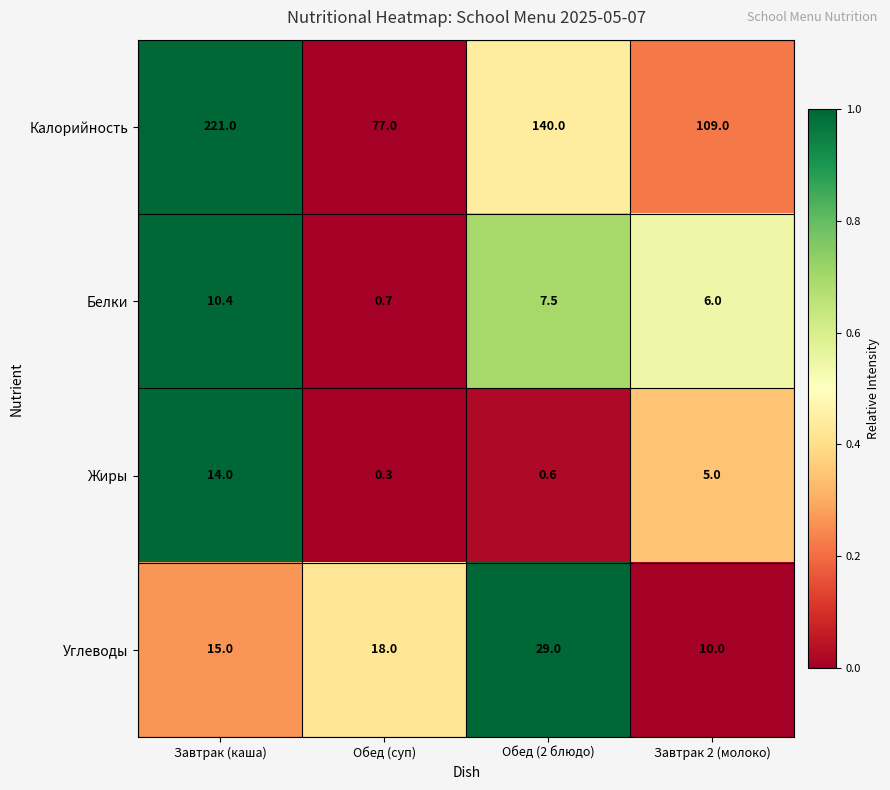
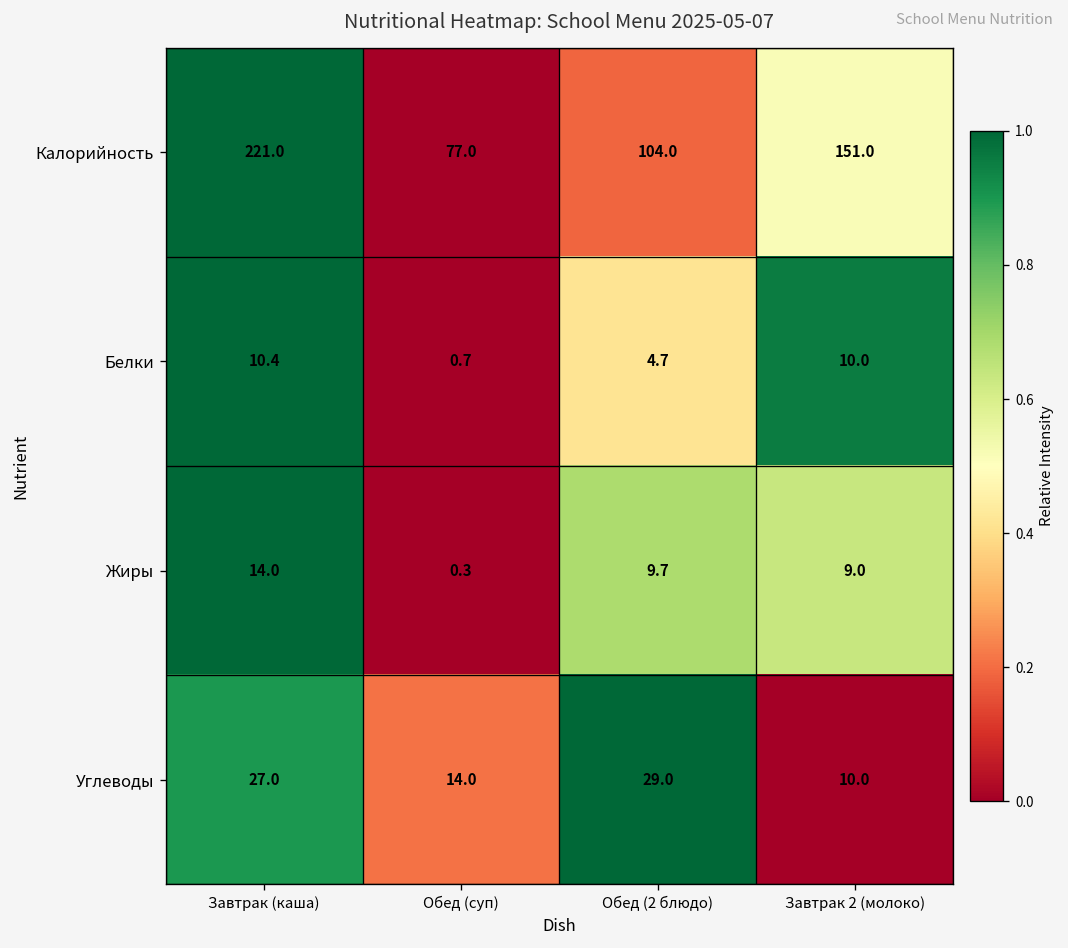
  {
    "Калорийность": {
      "Завтрак (каша)": 221.0,
      "Обед (суп)": 77.0,
-     "Обед (2 блюдо)": 140.0,
-     "Завтрак 2 (молоко)": 109.0
+     "Обед (2 блюдо)": 104.0,
+     "Завтрак 2 (молоко)": 151.0
    },
    "Белки": {
      "Завтрак (каша)": 10.4,
      "Обед (суп)": 0.7,
-     "Обед (2 блюдо)": 7.5,
-     "Завтрак 2 (молоко)": 6.0
+     "Обед (2 блюдо)": 4.7,
+     "Завтрак 2 (молоко)": 10.0
    },
    "Жиры": {
      "Завтрак (каша)": 14.0,
      "Обед (суп)": 0.3,
-     "Обед (2 блюдо)": 0.6,
-     "Завтрак 2 (молоко)": 5.0
+     "Обед (2 блюдо)": 9.7,
+     "Завтрак 2 (молоко)": 9.0
    },
    "Углеводы": {
-     "Завтрак (каша)": 15.0,
-     "Обед (суп)": 18.0,
+     "Завтрак (каша)": 27.0,
+     "Обед (суп)": 14.0,
      "Обед (2 блюдо)": 29.0,
      "Завтрак 2 (молоко)": 10.0
    }
  }
